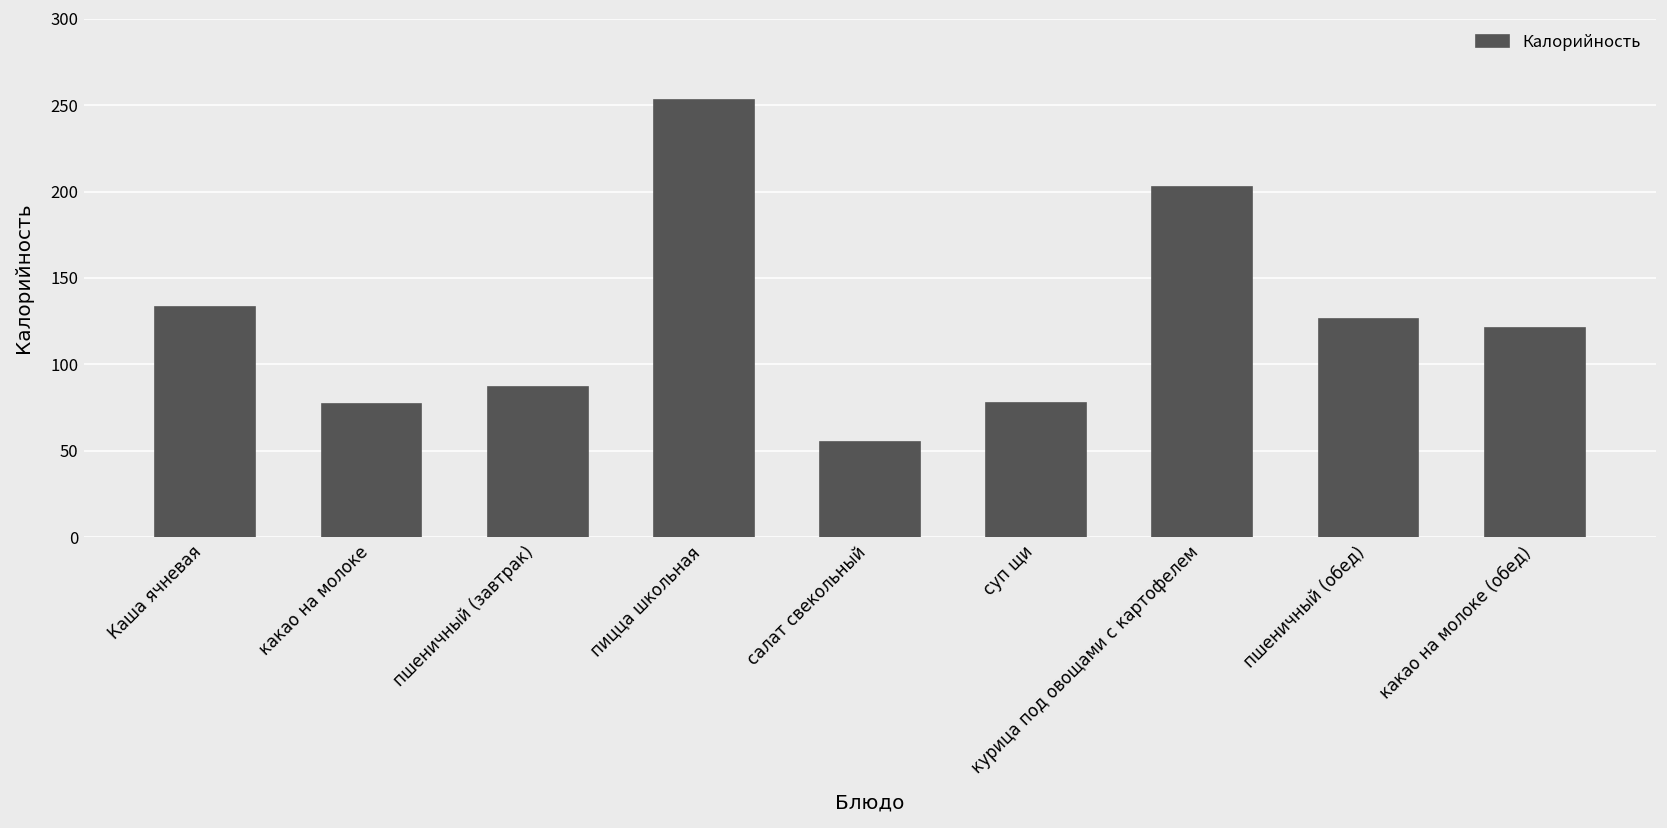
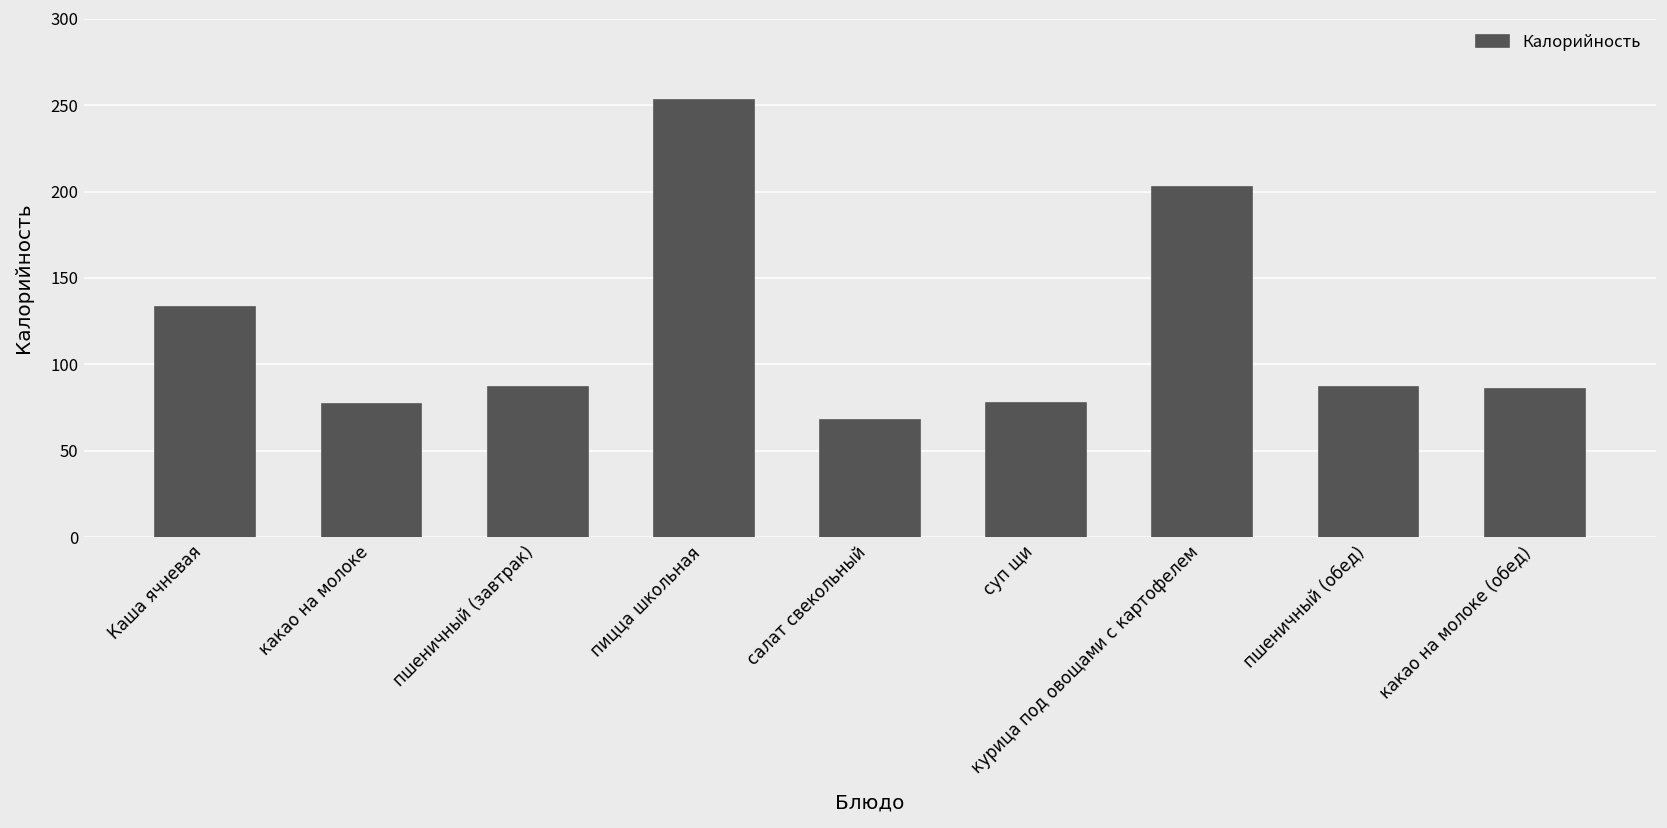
  {
    "Каша ячневая": 133,
    "какао на молоке": 77,
    "пшеничный (завтрак)": 87,
    "пицца школьная": 253,
-   "салат свекольный": 55,
+   "салат свекольный": 68,
    "суп щи": 78,
    "курица под овощами с картофелем": 203,
-   "пшеничный (обед)": 126,
-   "какао на молоке (обед)": 121
+   "пшеничный (обед)": 87,
+   "какао на молоке (обед)": 86
  }
